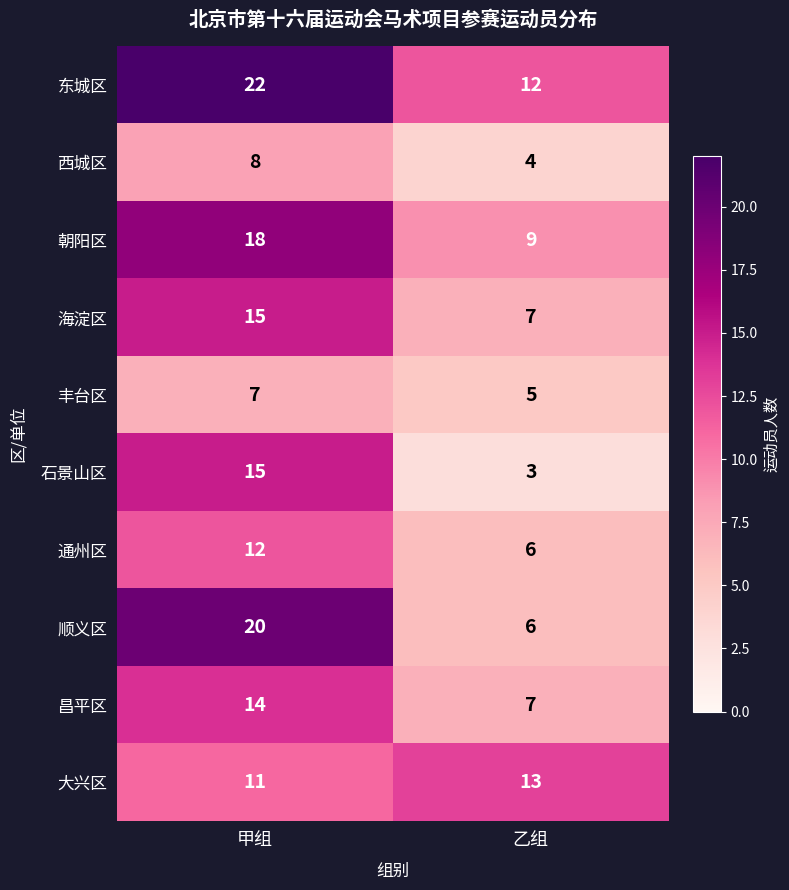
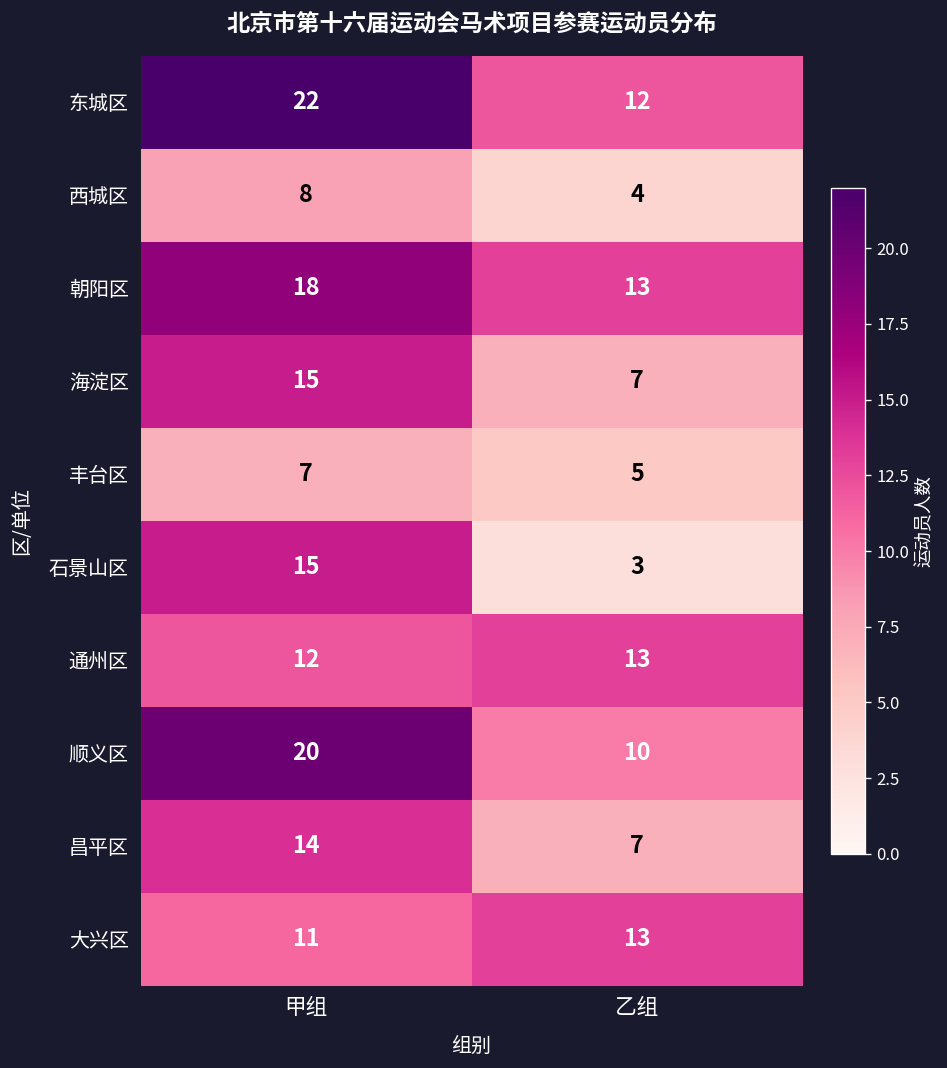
  {
    "东城区": {
      "甲组": 22,
      "乙组": 12
    },
    "西城区": {
      "甲组": 8,
      "乙组": 4
    },
    "朝阳区": {
      "甲组": 18,
-     "乙组": 9
+     "乙组": 13
    },
    "海淀区": {
      "甲组": 15,
      "乙组": 7
    },
    "丰台区": {
      "甲组": 7,
      "乙组": 5
    },
    "石景山区": {
      "甲组": 15,
      "乙组": 3
    },
    "通州区": {
      "甲组": 12,
-     "乙组": 6
+     "乙组": 13
    },
    "顺义区": {
      "甲组": 20,
-     "乙组": 6
+     "乙组": 10
    },
    "昌平区": {
      "甲组": 14,
      "乙组": 7
    },
    "大兴区": {
      "甲组": 11,
      "乙组": 13
    }
  }
